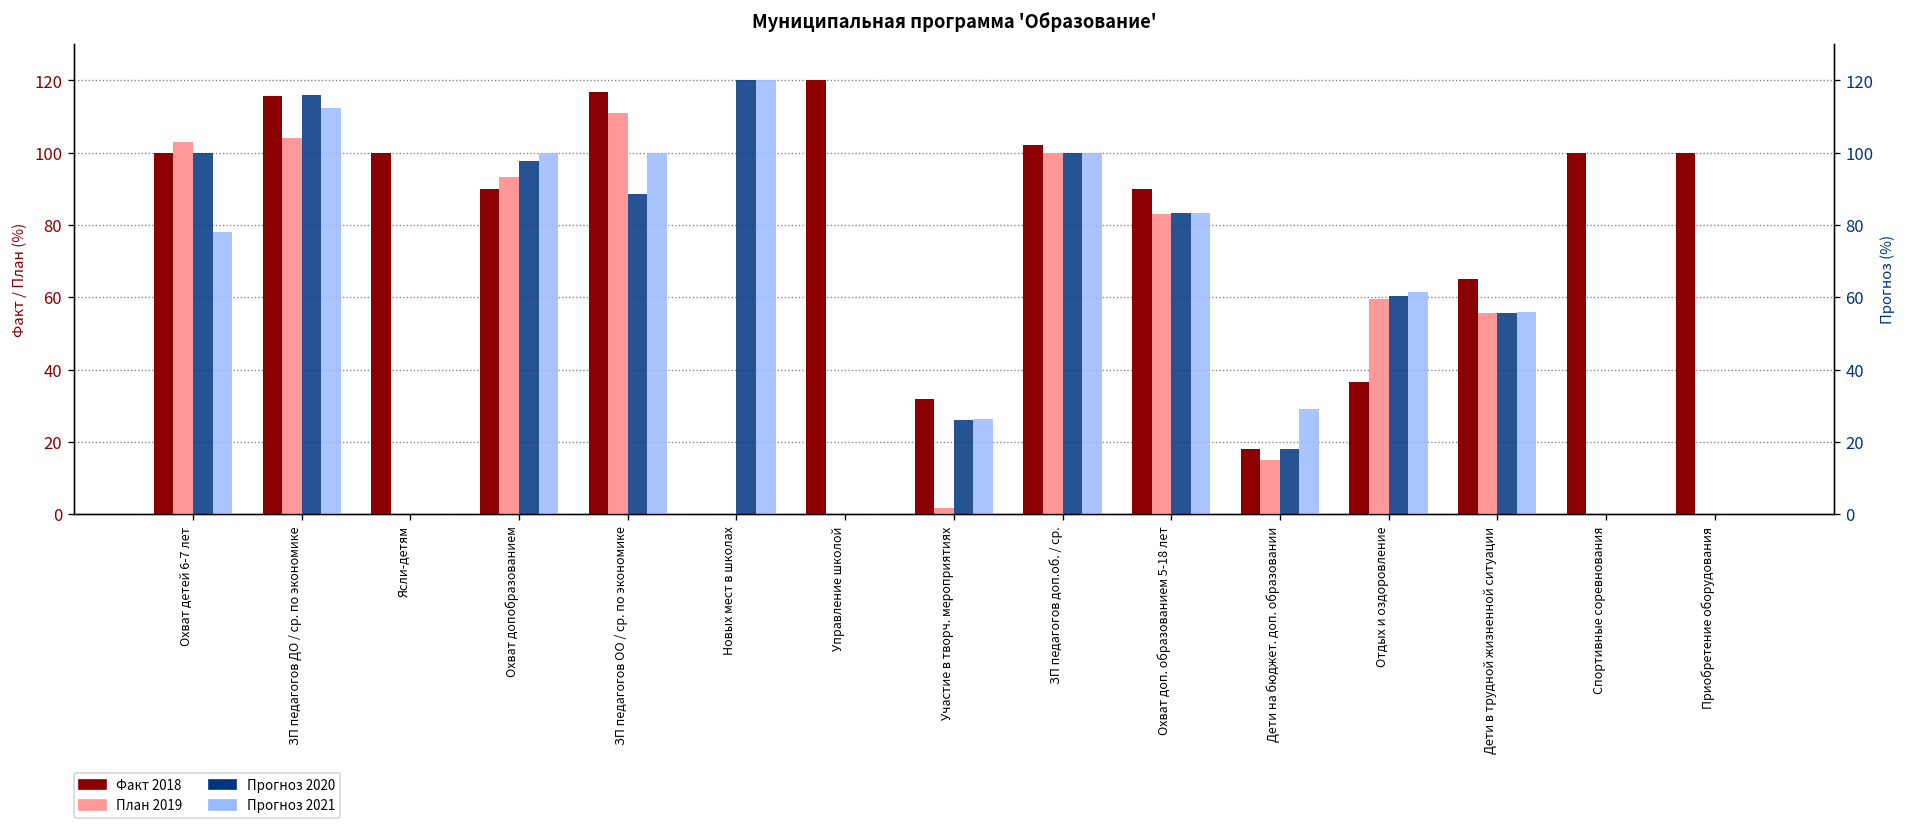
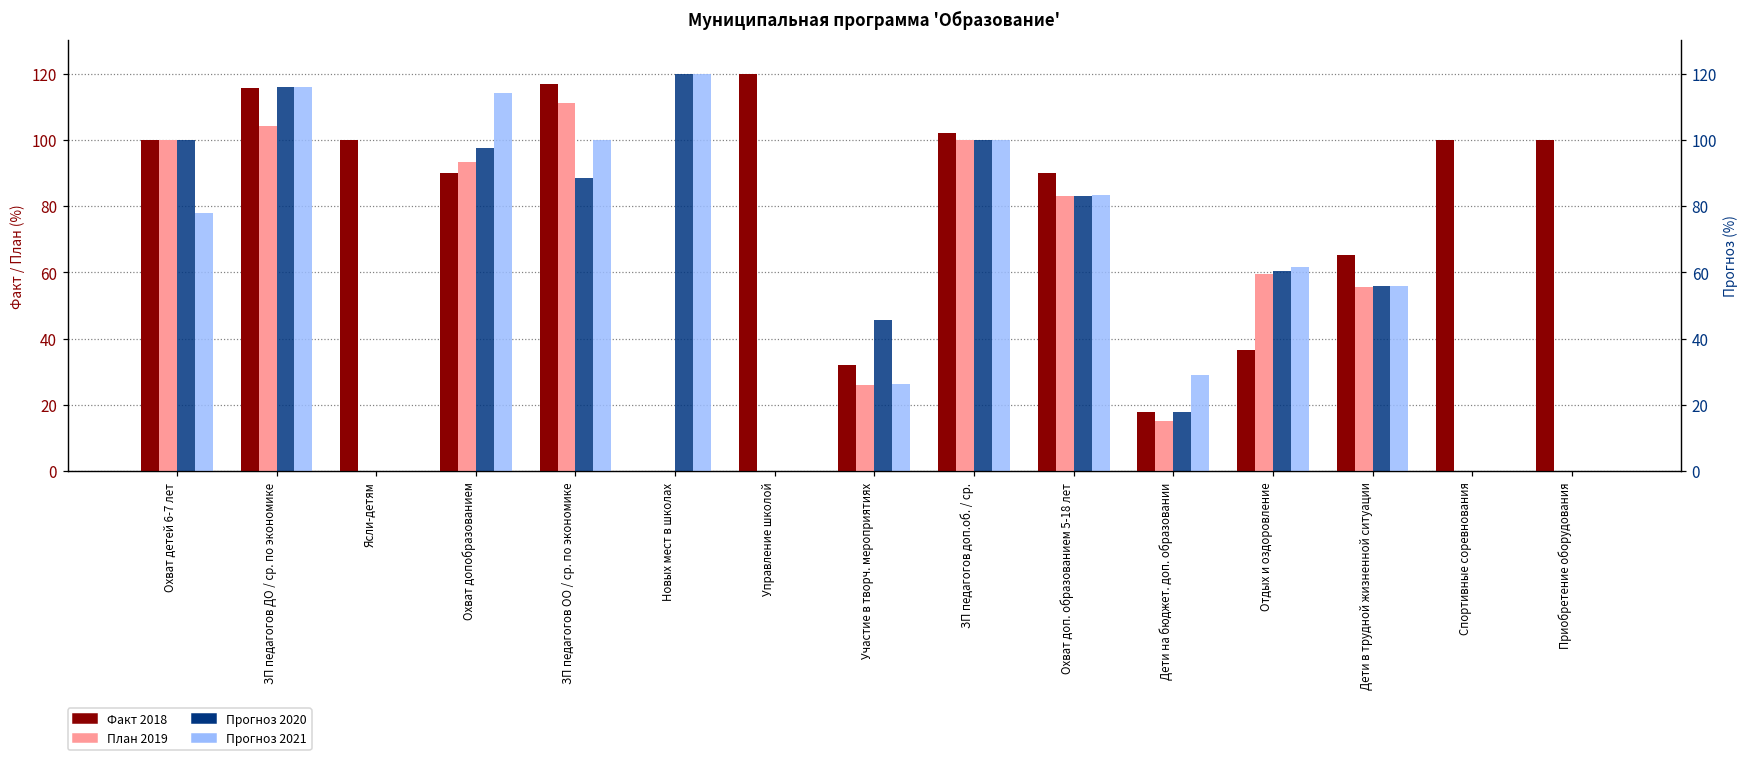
  {
    "Факт 2018": {
      "Охват детей 6-7 лет": 100,
      "ЗП педагогов ДО / ср. по экономике": 116,
      "Ясли-детям": 100,
      "Охват допобразованием": 90,
      "ЗП педагогов ОО / ср. по экономике": 117,
      "Новых мест в школах": 0,
      "Управление школой": 120,
      "Участие в творч. мероприятиях": 32,
      "ЗП педагогов доп.об. / ср.": 102,
      "Охват доп. образованием 5-18 лет": 90,
      "Дети на бюджет. доп. образовании": 18,
      "Отдых и оздоровление": 37,
      "Дети в трудной жизненной ситуации": 65,
      "Спортивные соревнования": 100,
      "Приобретение оборудования": 100
    },
    "План 2019": {
-     "Охват детей 6-7 лет": 103,
+     "Охват детей 6-7 лет": 100,
      "ЗП педагогов ДО / ср. по экономике": 104,
      "Ясли-детям": 0,
      "Охват допобразованием": 93,
      "ЗП педагогов ОО / ср. по экономике": 111,
      "Новых мест в школах": 0,
      "Управление школой": 0,
-     "Участие в творч. мероприятиях": 2,
+     "Участие в творч. мероприятиях": 26,
      "ЗП педагогов доп.об. / ср.": 100,
      "Охват доп. образованием 5-18 лет": 83,
      "Дети на бюджет. доп. образовании": 15,
      "Отдых и оздоровление": 60,
      "Дети в трудной жизненной ситуации": 56,
      "Спортивные соревнования": 0,
      "Приобретение оборудования": 0
    },
    "Прогноз 2020": {
      "Охват детей 6-7 лет": 100,
      "ЗП педагогов ДО / ср. по экономике": 116,
      "Ясли-детям": 0,
      "Охват допобразованием": 98,
      "ЗП педагогов ОО / ср. по экономике": 88,
      "Новых мест в школах": 120,
      "Управление школой": 0,
-     "Участие в творч. мероприятиях": 26,
+     "Участие в творч. мероприятиях": 46,
      "ЗП педагогов доп.об. / ср.": 100,
      "Охват доп. образованием 5-18 лет": 83,
      "Дети на бюджет. доп. образовании": 18,
      "Отдых и оздоровление": 61,
      "Дети в трудной жизненной ситуации": 56,
      "Спортивные соревнования": 0,
      "Приобретение оборудования": 0
    },
    "Прогноз 2021": {
      "Охват детей 6-7 лет": 78,
-     "ЗП педагогов ДО / ср. по экономике": 112,
+     "ЗП педагогов ДО / ср. по экономике": 116,
      "Ясли-детям": 0,
-     "Охват допобразованием": 100,
+     "Охват допобразованием": 114,
      "ЗП педагогов ОО / ср. по экономике": 100,
      "Новых мест в школах": 120,
      "Управление школой": 0,
      "Участие в творч. мероприятиях": 26,
      "ЗП педагогов доп.об. / ср.": 100,
      "Охват доп. образованием 5-18 лет": 83,
      "Дети на бюджет. доп. образовании": 29,
      "Отдых и оздоровление": 62,
      "Дети в трудной жизненной ситуации": 56,
      "Спортивные соревнования": 0,
      "Приобретение оборудования": 0
    }
  }
